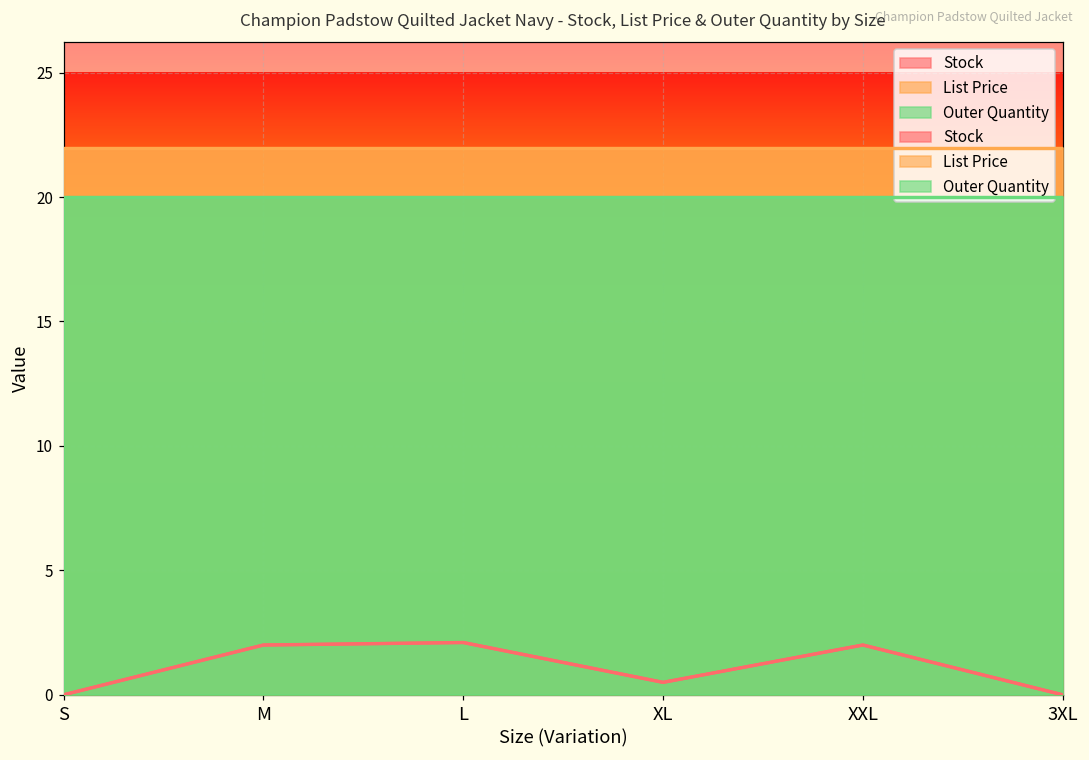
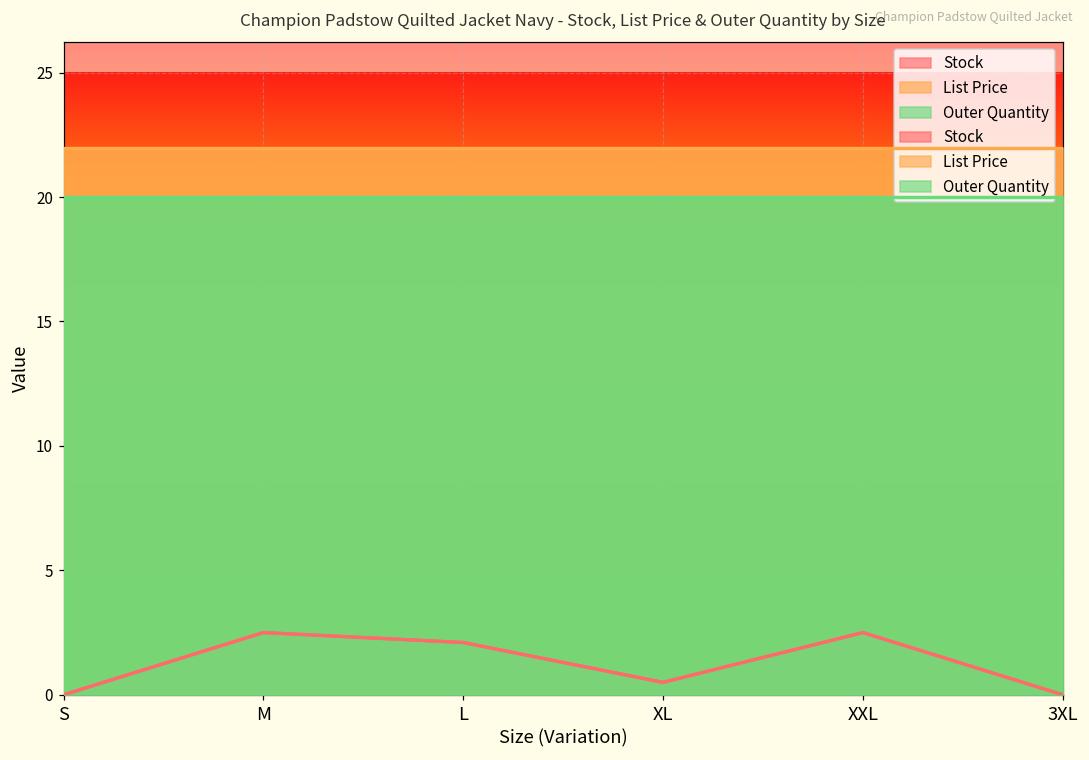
  {
    "Stock": {
      "S": 0.0,
-     "M": 2.0,
+     "M": 2.5,
      "L": 2.1,
      "XL": 0.5,
-     "XXL": 2.0,
+     "XXL": 2.5,
      "3XL": 0.0
    },
    "List Price": {
      "S": 22.0,
      "M": 22.0,
      "L": 22.0,
      "XL": 22.0,
      "XXL": 22.0,
      "3XL": 22.0
    },
    "Outer Quantity": {
      "S": 20.0,
      "M": 20.0,
      "L": 20.0,
      "XL": 20.0,
      "XXL": 20.0,
      "3XL": 20.0
    }
  }
